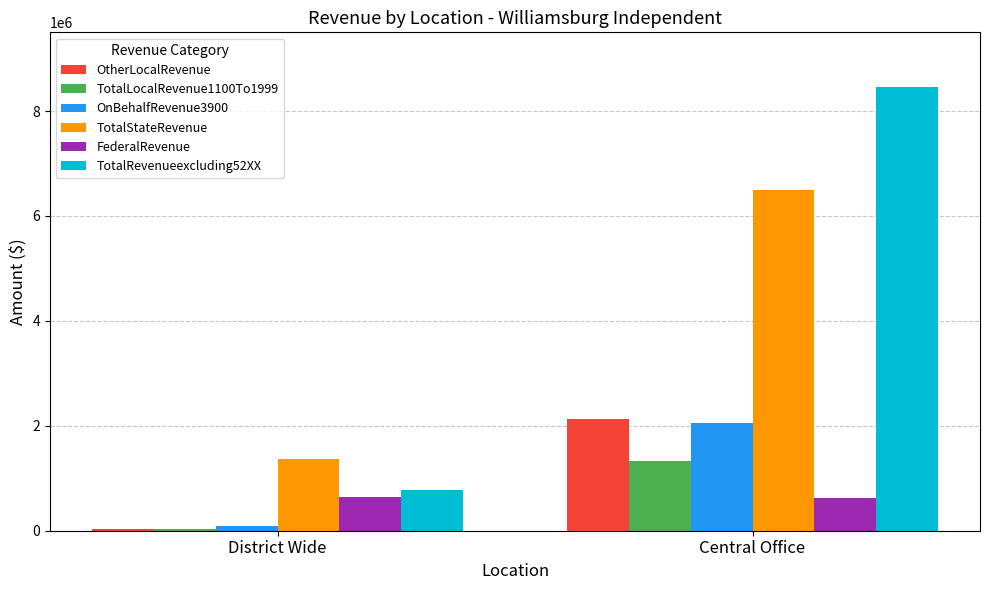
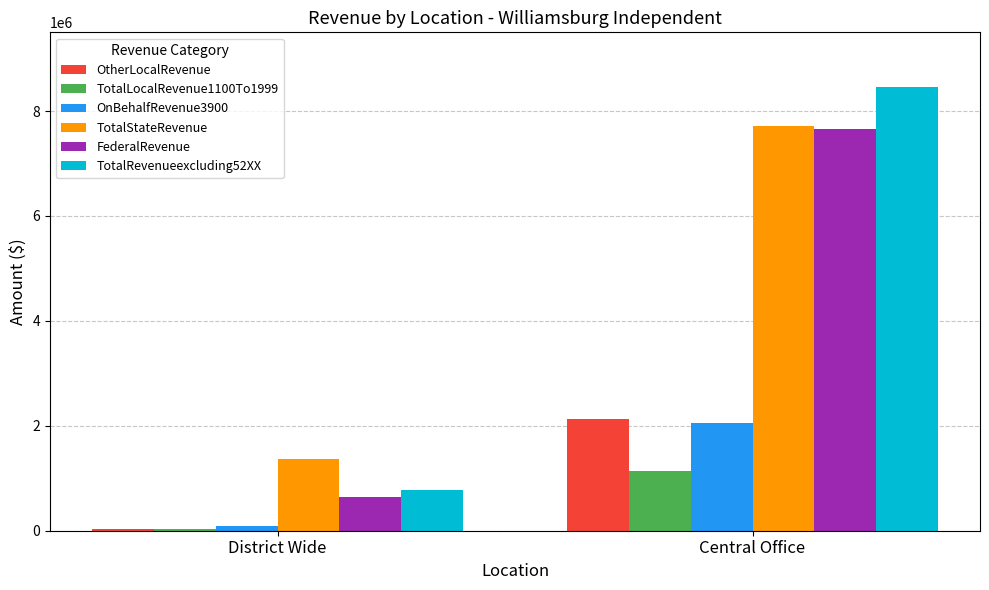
  {
    "OtherLocalRevenue": {
      "Central Office": 2100000
    },
    "TotalLocalRevenue1100To1999": {
-     "Central Office": 1300000
+     "Central Office": 1100000
    },
    "TotalStateRevenue": {
      "District Wide": 1400000,
-     "Central Office": 6500000
+     "Central Office": 7700000
    },
    "FederalRevenue": {
      "District Wide": 600000,
-     "Central Office": 600000
+     "Central Office": 7700000
    }
  }
